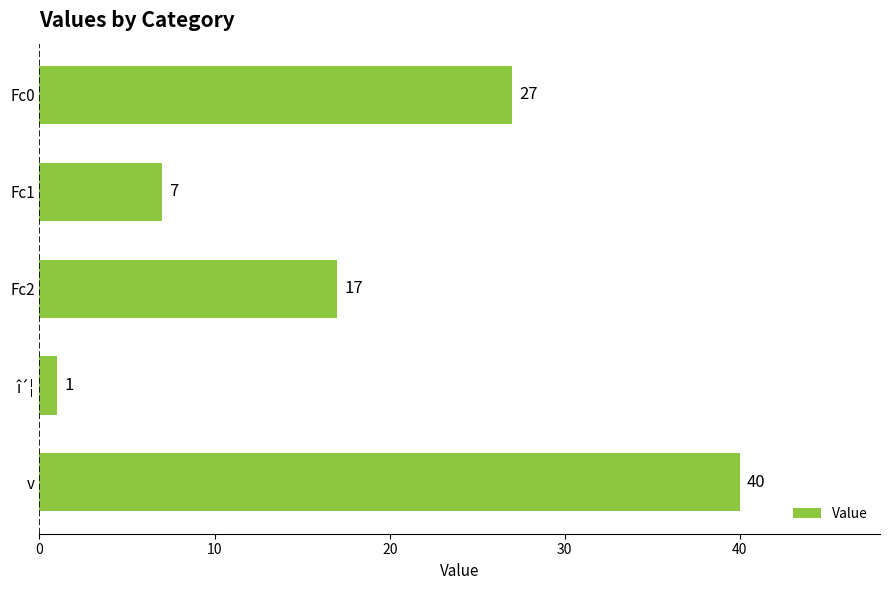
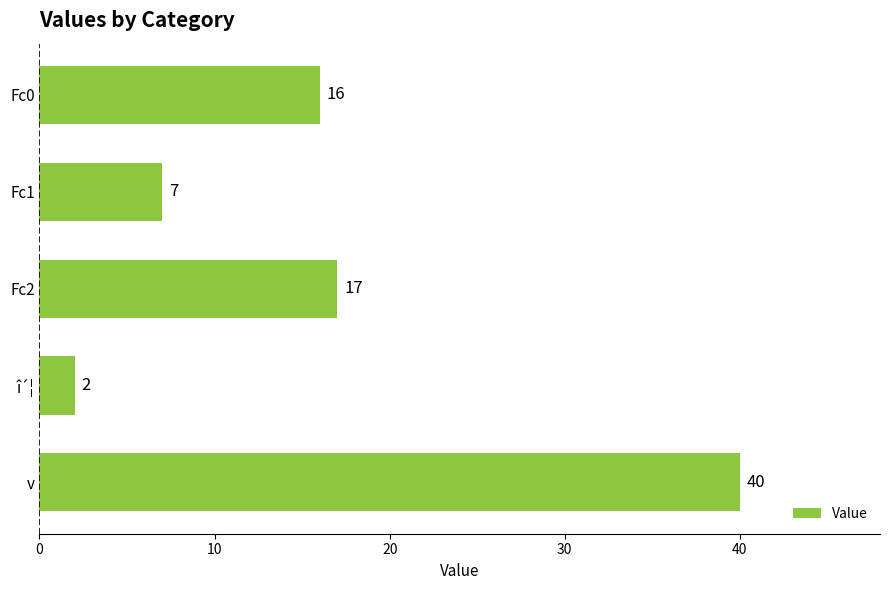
  {
-   "Fc0": 27,
+   "Fc0": 16,
    "Fc1": 7,
    "Fc2": 17,
-   "î´¦": 1,
+   "î´¦": 2,
    "v": 40
  }
